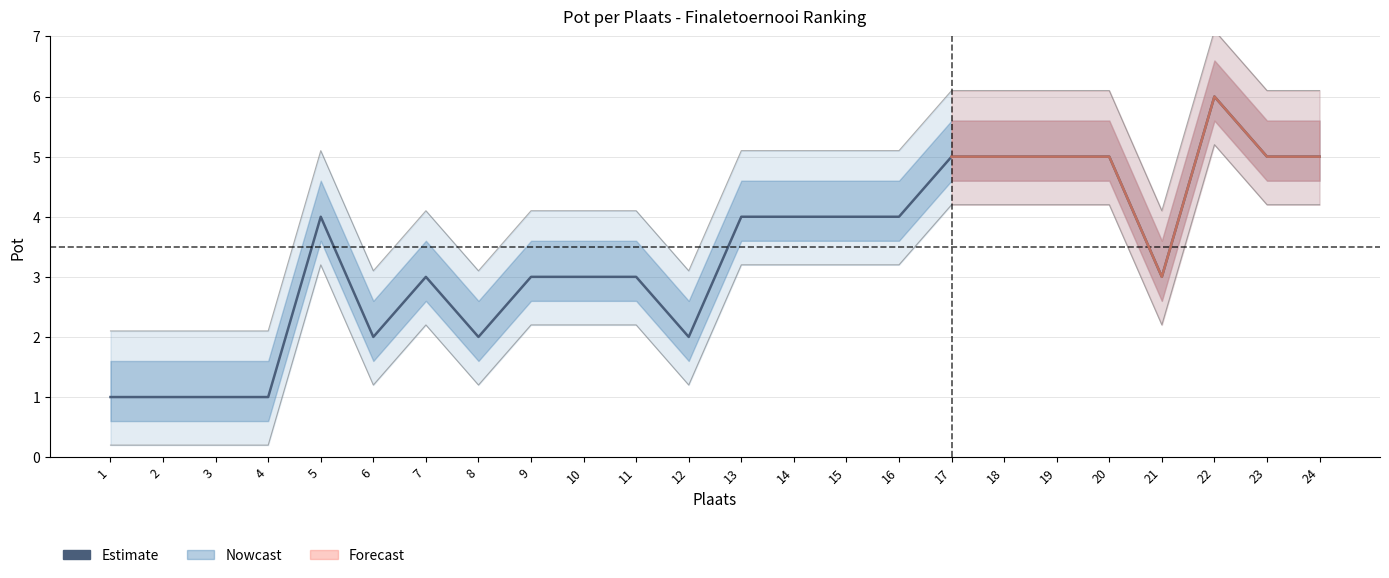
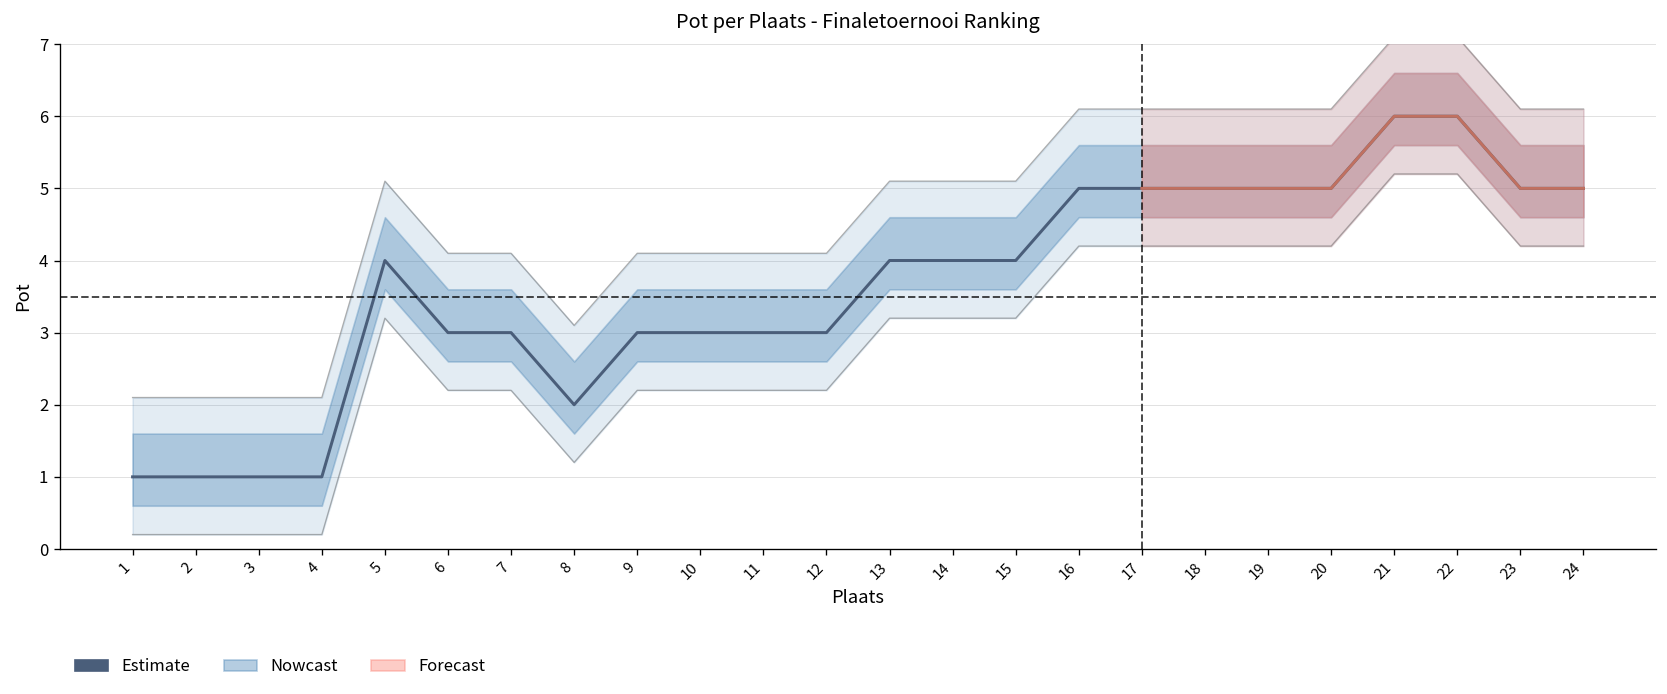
  {
    "Estimate": {
      "1": 1,
      "2": 1,
      "3": 1,
      "4": 1,
      "5": 4,
-     "6": 2,
+     "6": 3,
      "7": 3,
      "8": 2,
      "9": 3,
      "10": 3,
      "11": 3,
-     "12": 2,
+     "12": 3,
      "13": 4,
      "14": 4,
      "15": 4,
-     "16": 4,
-     "21": 3
+     "16": 5,
+     "21": 6
    }
  }
